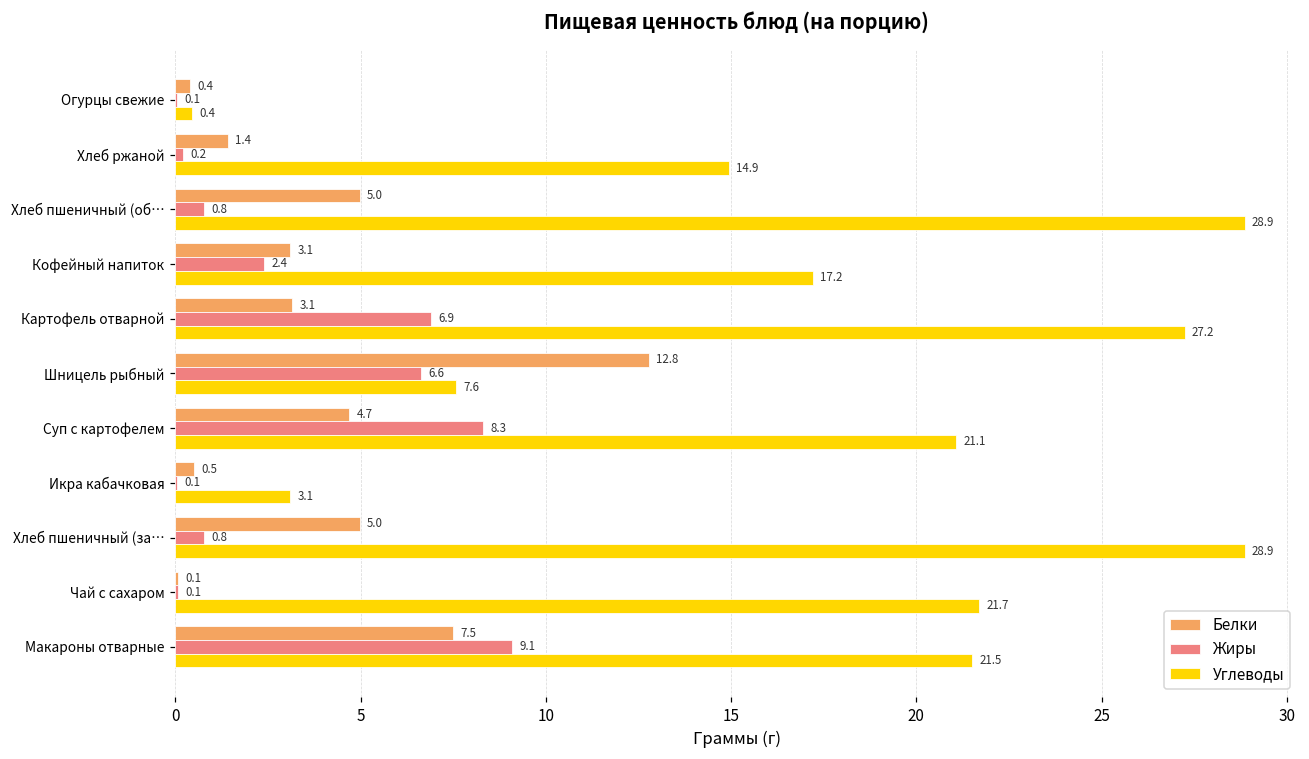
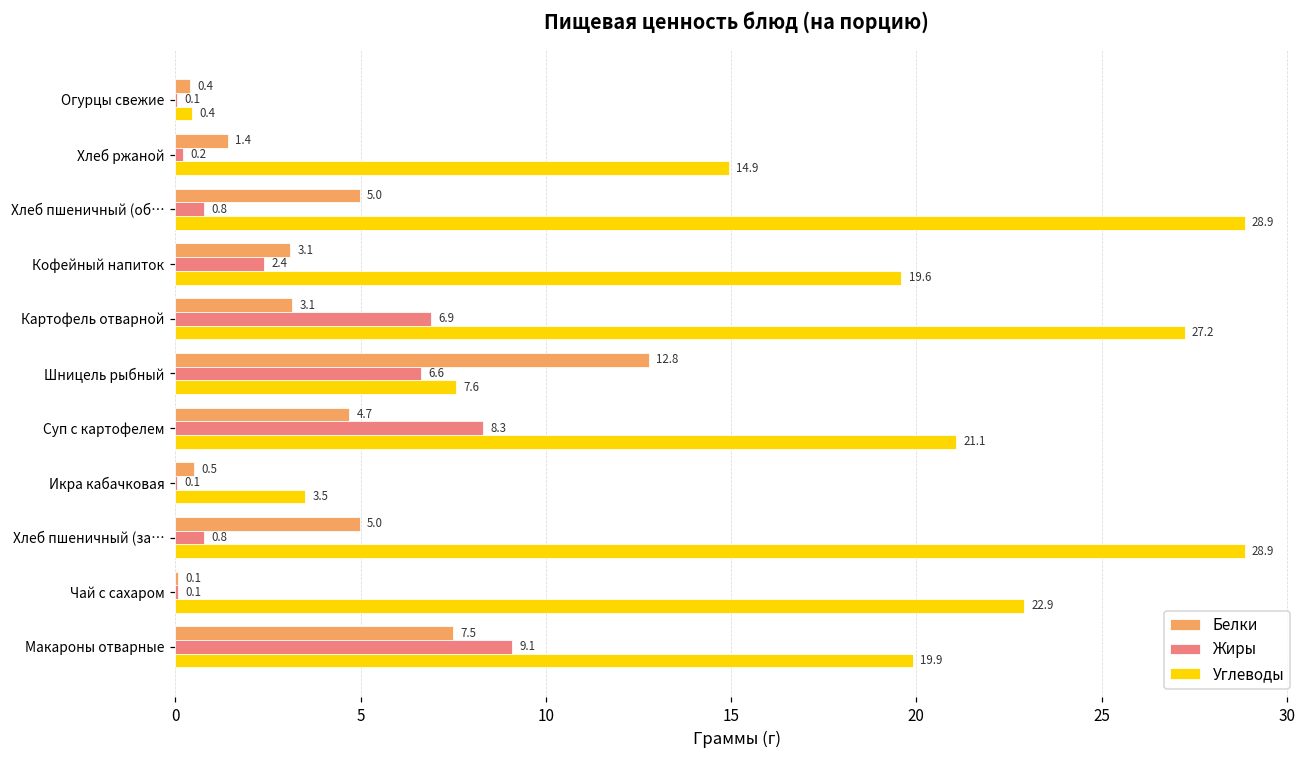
  {
    "Углеводы": {
      "Огурцы свежие": 0.4,
      "Хлеб ржаной": 14.9,
      "Хлеб пшеничный (об…": 28.9,
-     "Кофейный напиток": 17.2,
+     "Кофейный напиток": 19.6,
      "Картофель отварной": 27.2,
      "Шницель рыбный": 7.6,
      "Суп с картофелем": 21.1,
-     "Икра кабачковая": 3.1,
+     "Икра кабачковая": 3.5,
      "Хлеб пшеничный (за…": 28.9,
-     "Чай с сахаром": 21.7,
-     "Макароны отварные": 21.5
+     "Чай с сахаром": 22.9,
+     "Макароны отварные": 19.9
    }
  }
